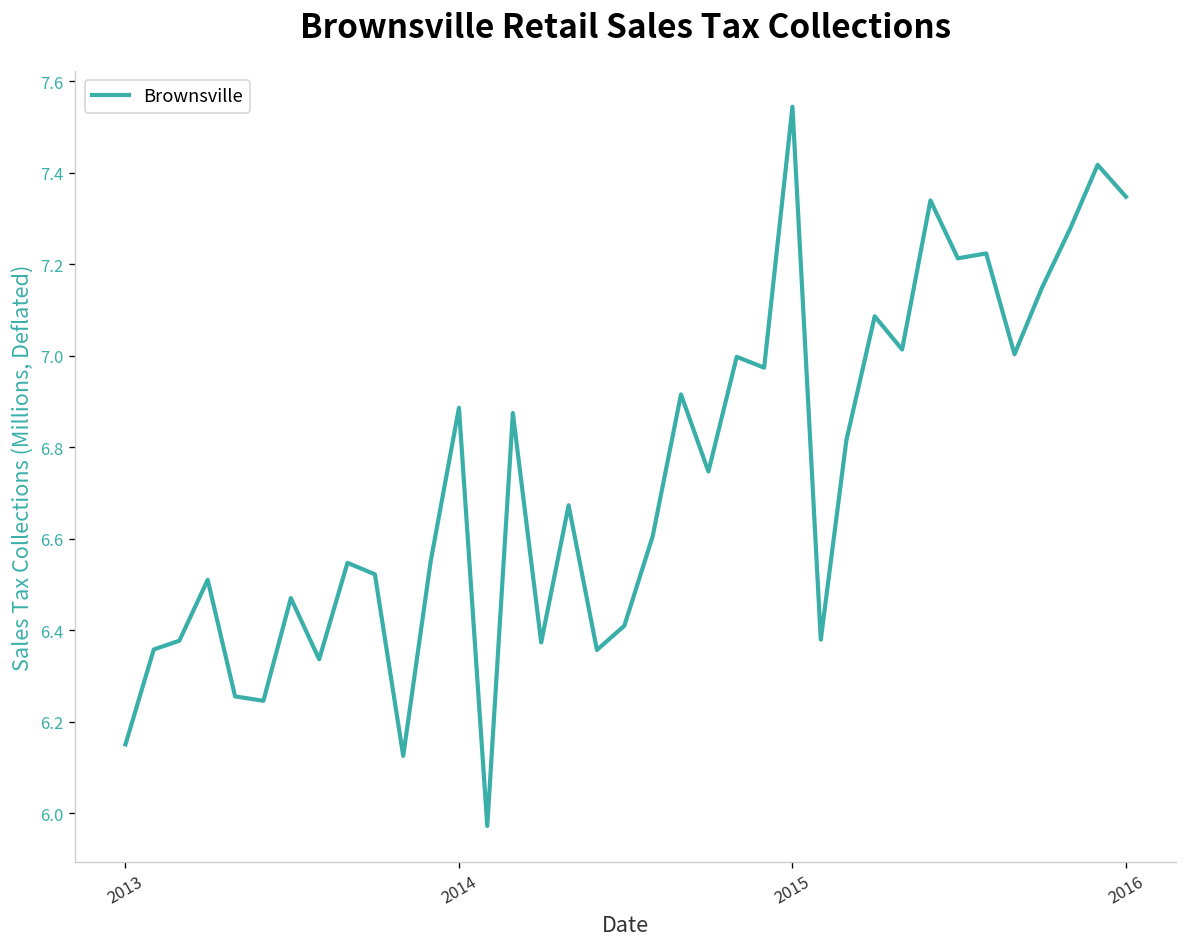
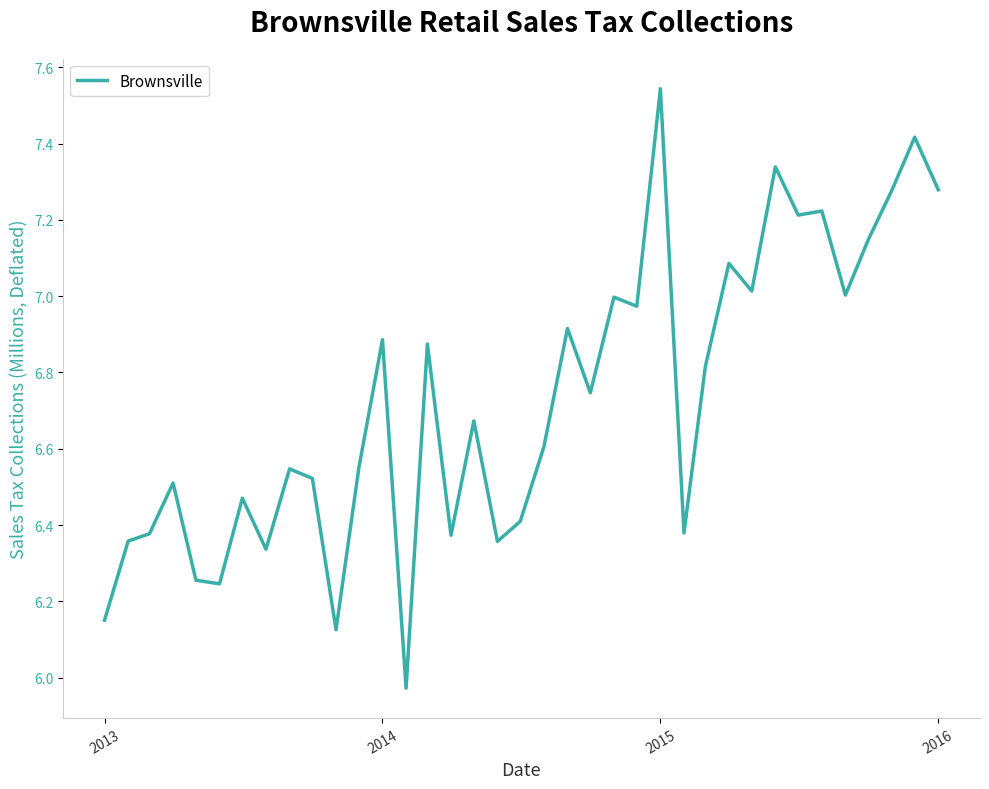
  {
    "2013": 6.15,
    "2014": 6.89,
    "2015": 7.54,
-   "2016": 7.35
+   "2016": 7.28
  }
